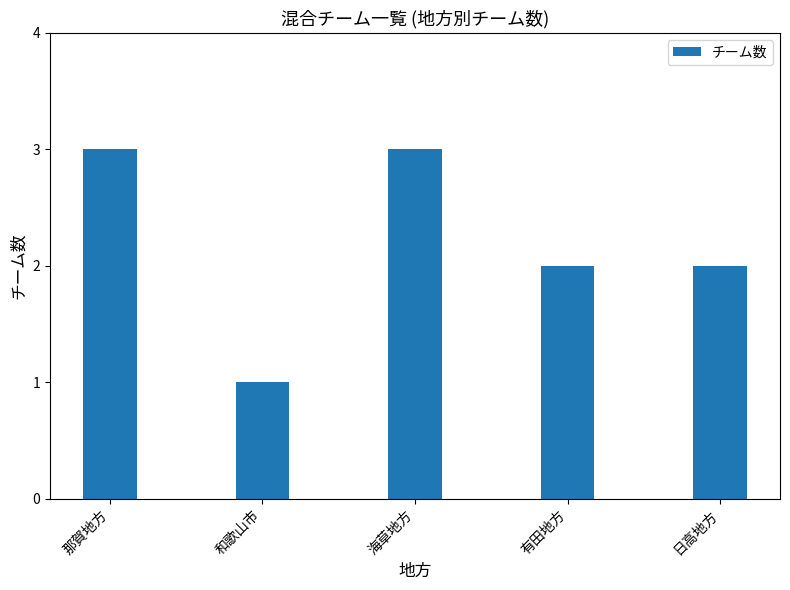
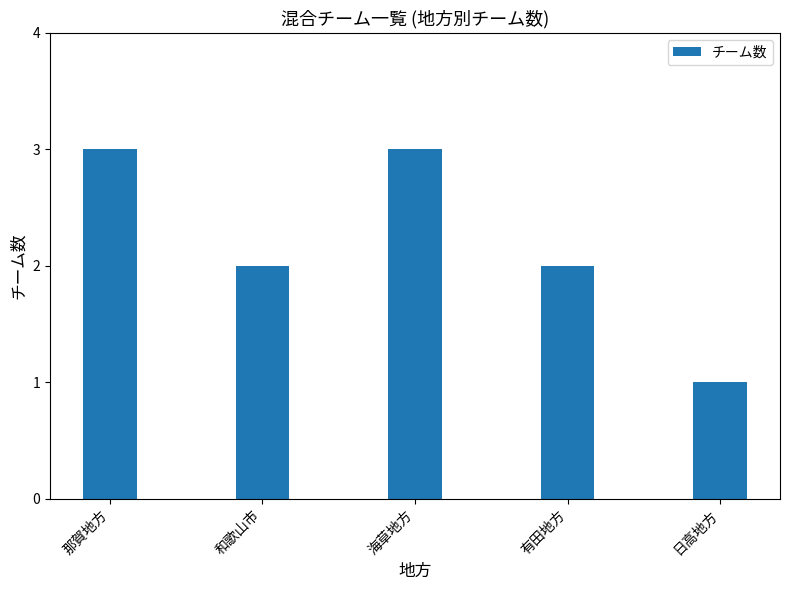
  {
    "那賀地方": 3,
-   "和歌山市": 1,
+   "和歌山市": 2,
    "海草地方": 3,
    "有田地方": 2,
-   "日高地方": 2
+   "日高地方": 1
  }
